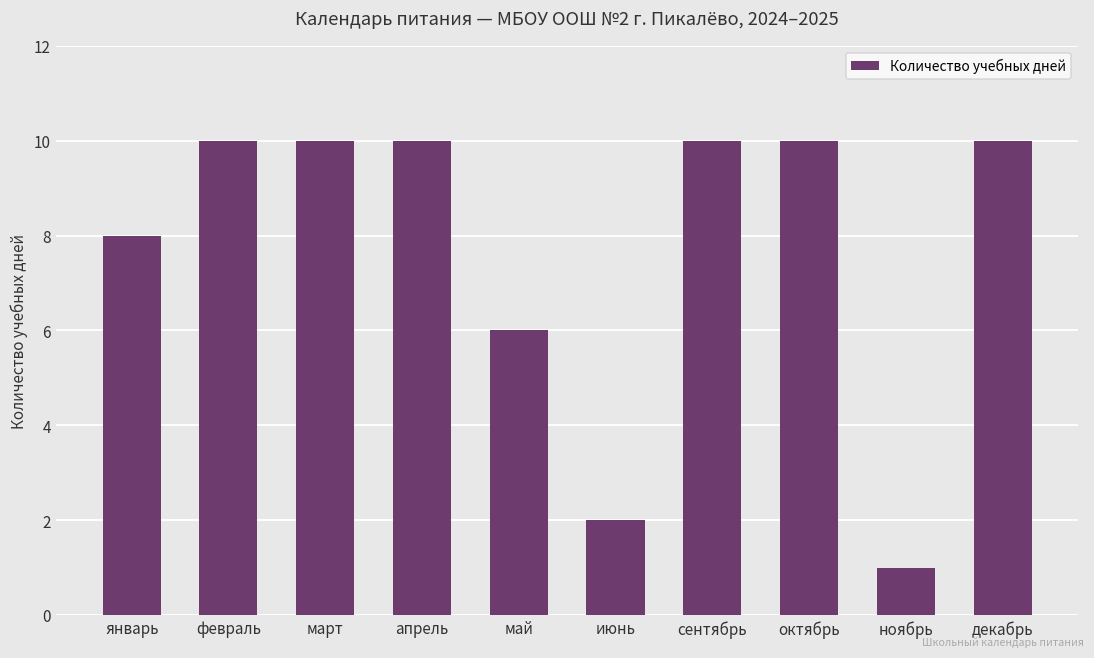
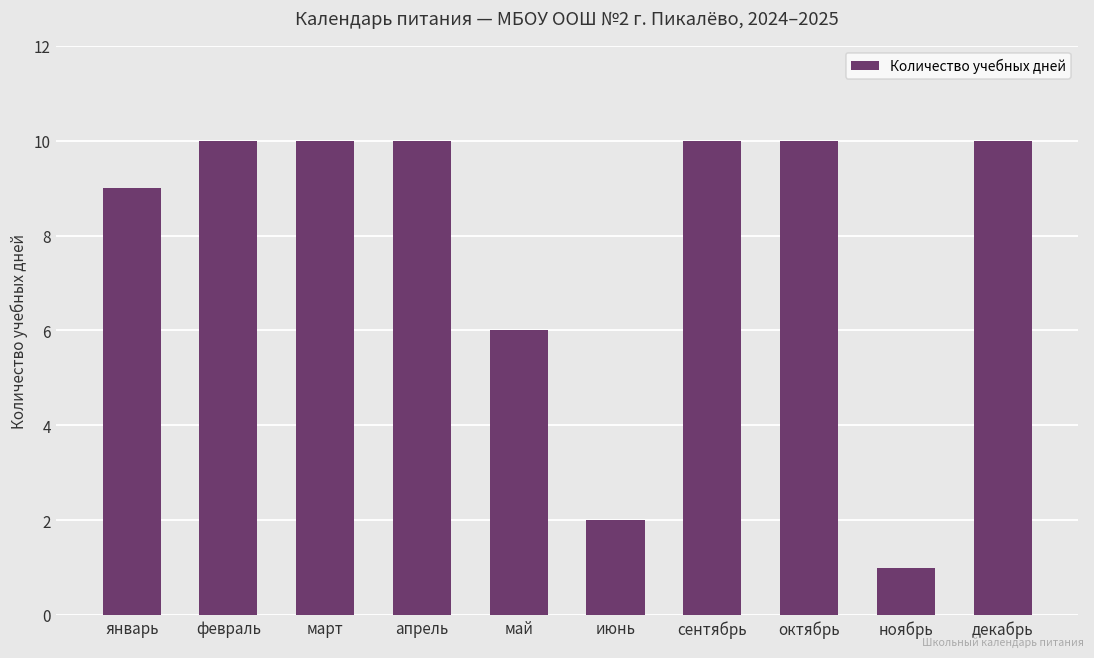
  {
-   "январь": 8,
+   "январь": 9,
    "февраль": 10,
    "март": 10,
    "апрель": 10,
    "май": 6,
    "июнь": 2,
    "сентябрь": 10,
    "октябрь": 10,
    "ноябрь": 1,
    "декабрь": 10
  }
